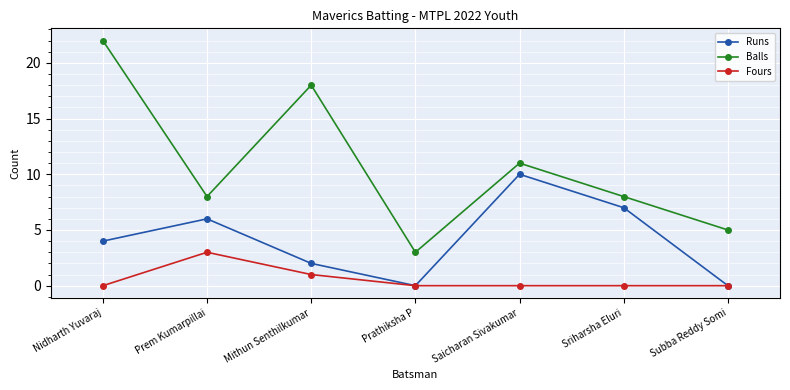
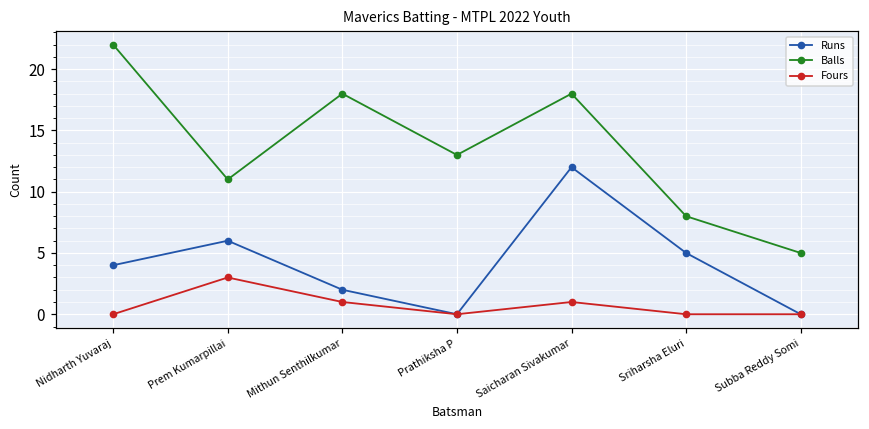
  {
    "Runs": {
      "Nidharth Yuvaraj": 4,
      "Prem Kumarpillai": 6,
      "Mithun Senthilkumar": 2,
-     "Saicharan Sivakumar": 10,
-     "Sriharsha Eluri": 7
+     "Saicharan Sivakumar": 12,
+     "Sriharsha Eluri": 5
    },
    "Balls": {
      "Nidharth Yuvaraj": 22,
-     "Prem Kumarpillai": 8,
+     "Prem Kumarpillai": 11,
      "Mithun Senthilkumar": 18,
-     "Prathiksha P": 3,
-     "Saicharan Sivakumar": 11,
+     "Prathiksha P": 13,
+     "Saicharan Sivakumar": 18,
      "Sriharsha Eluri": 8,
      "Subba Reddy Somi": 5
    },
    "Fours": {
      "Nidharth Yuvaraj": 0,
      "Prem Kumarpillai": 3,
      "Mithun Senthilkumar": 1,
-     "Saicharan Sivakumar": 0,
+     "Saicharan Sivakumar": 1,
      "Sriharsha Eluri": 0
    }
  }
